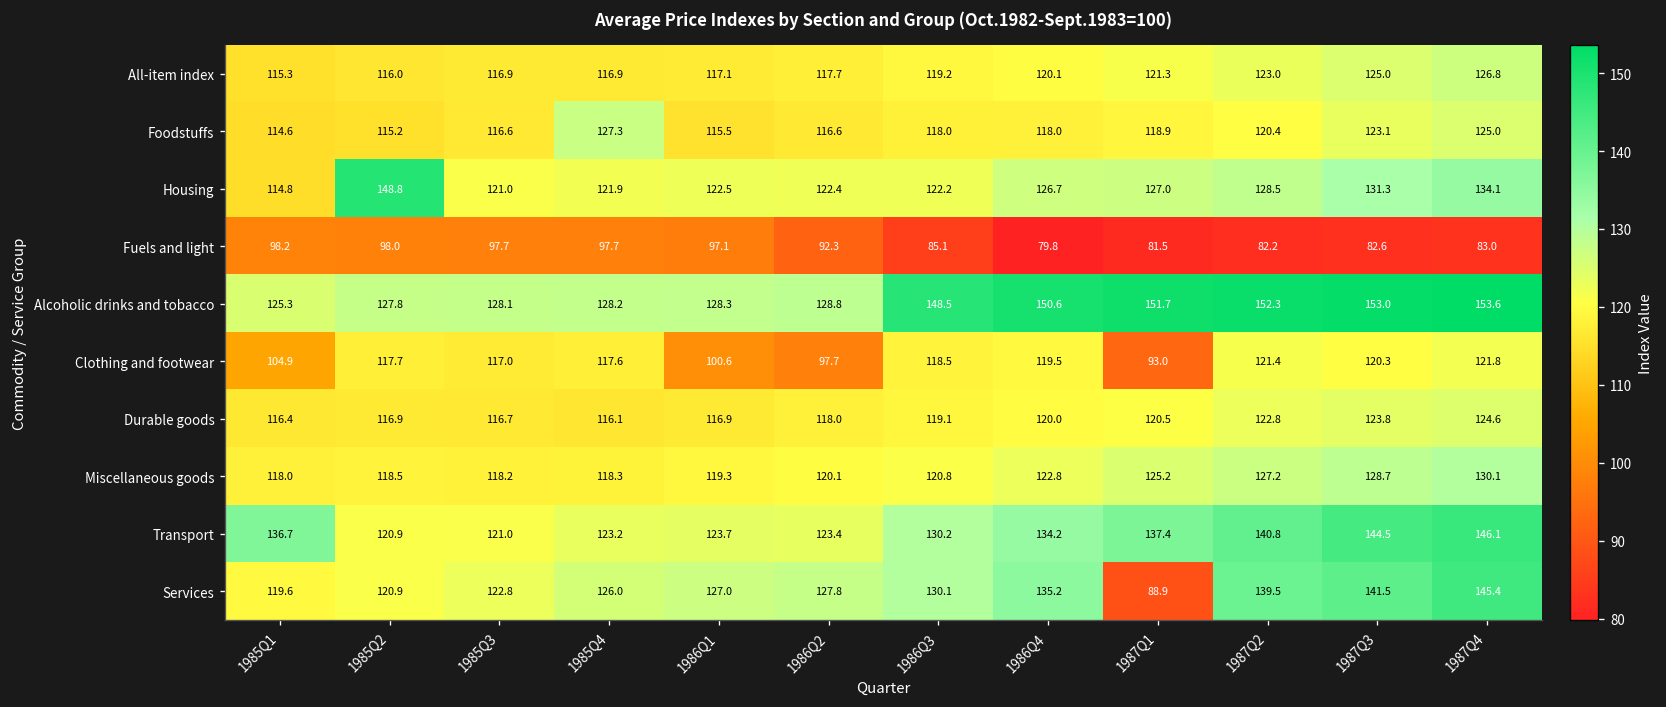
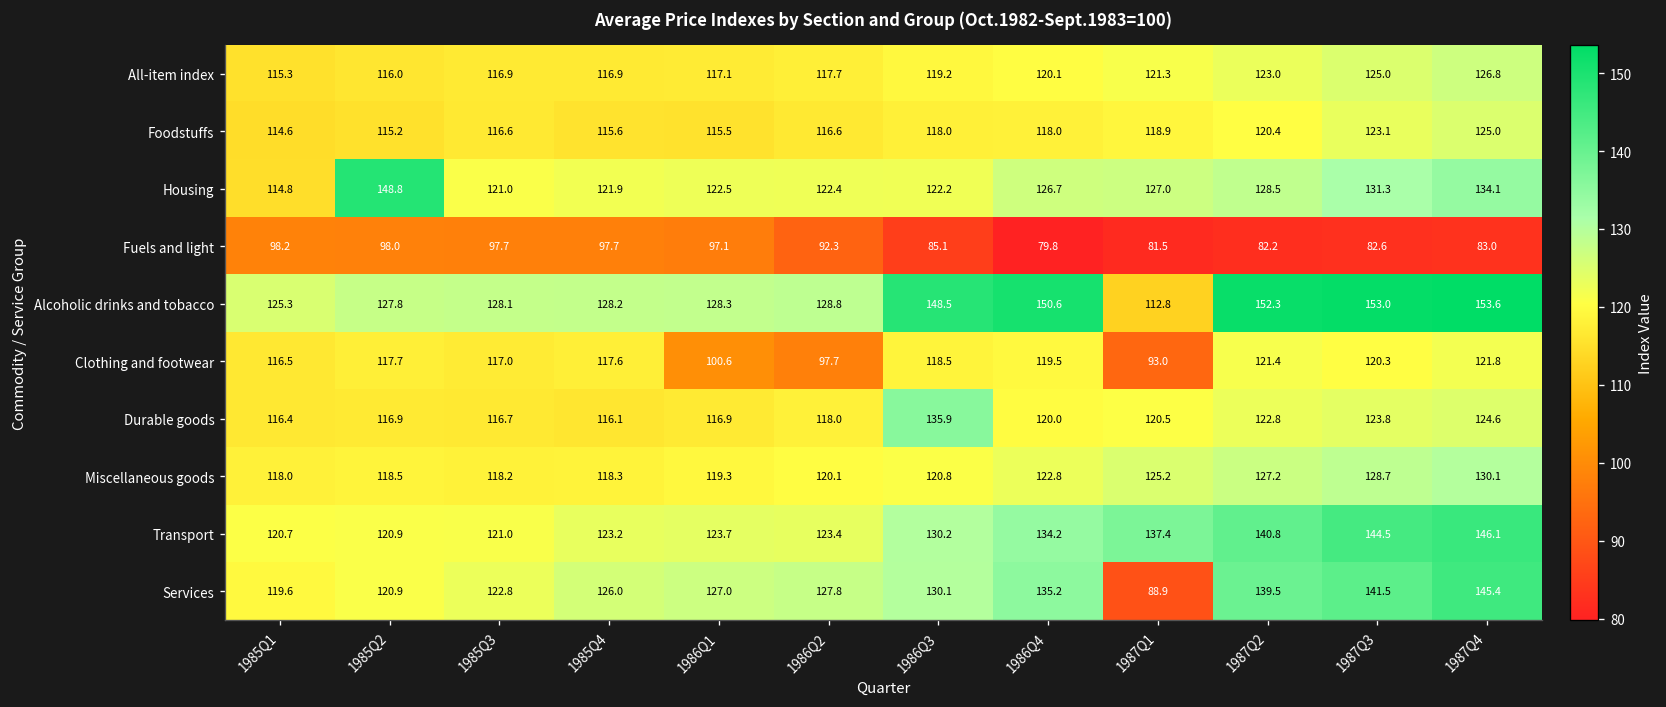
  {
    "All-item index": {
      "1985Q1": 115.3,
      "1985Q2": 116.0,
      "1985Q3": 116.9,
      "1985Q4": 116.9,
      "1986Q1": 117.1,
      "1986Q2": 117.7,
      "1986Q3": 119.2,
      "1986Q4": 120.1,
      "1987Q1": 121.3,
      "1987Q2": 123.0,
      "1987Q3": 125.0,
      "1987Q4": 126.8
    },
    "Foodstuffs": {
      "1985Q1": 114.6,
      "1985Q2": 115.2,
      "1985Q3": 116.6,
-     "1985Q4": 127.3,
+     "1985Q4": 115.6,
      "1986Q1": 115.5,
      "1986Q2": 116.6,
      "1986Q3": 118.0,
      "1986Q4": 118.0,
      "1987Q1": 118.9,
      "1987Q2": 120.4,
      "1987Q3": 123.1,
      "1987Q4": 125.0
    },
    "Housing": {
      "1985Q1": 114.8,
      "1985Q2": 148.8,
      "1985Q3": 121.0,
      "1985Q4": 121.9,
      "1986Q1": 122.5,
      "1986Q2": 122.4,
      "1986Q3": 122.2,
      "1986Q4": 126.7,
      "1987Q1": 127.0,
      "1987Q2": 128.5,
      "1987Q3": 131.3,
      "1987Q4": 134.1
    },
    "Fuels and light": {
      "1985Q1": 98.2,
      "1985Q2": 98.0,
      "1985Q3": 97.7,
      "1985Q4": 97.7,
      "1986Q1": 97.1,
      "1986Q2": 92.3,
      "1986Q3": 85.1,
      "1986Q4": 79.8,
      "1987Q1": 81.5,
      "1987Q2": 82.2,
      "1987Q3": 82.6,
      "1987Q4": 83.0
    },
    "Alcoholic drinks and tobacco": {
      "1985Q1": 125.3,
      "1985Q2": 127.8,
      "1985Q3": 128.1,
      "1985Q4": 128.2,
      "1986Q1": 128.3,
      "1986Q2": 128.8,
      "1986Q3": 148.5,
      "1986Q4": 150.6,
-     "1987Q1": 151.7,
+     "1987Q1": 112.8,
      "1987Q2": 152.3,
      "1987Q3": 153.0,
      "1987Q4": 153.6
    },
    "Clothing and footwear": {
-     "1985Q1": 104.9,
+     "1985Q1": 116.5,
      "1985Q2": 117.7,
      "1985Q3": 117.0,
      "1985Q4": 117.6,
      "1986Q1": 100.6,
      "1986Q2": 97.7,
      "1986Q3": 118.5,
      "1986Q4": 119.5,
      "1987Q1": 93.0,
      "1987Q2": 121.4,
      "1987Q3": 120.3,
      "1987Q4": 121.8
    },
    "Durable goods": {
      "1985Q1": 116.4,
      "1985Q2": 116.9,
      "1985Q3": 116.7,
      "1985Q4": 116.1,
      "1986Q1": 116.9,
      "1986Q2": 118.0,
-     "1986Q3": 119.1,
+     "1986Q3": 135.9,
      "1986Q4": 120.0,
      "1987Q1": 120.5,
      "1987Q2": 122.8,
      "1987Q3": 123.8,
      "1987Q4": 124.6
    },
    "Miscellaneous goods": {
      "1985Q1": 118.0,
      "1985Q2": 118.5,
      "1985Q3": 118.2,
      "1985Q4": 118.3,
      "1986Q1": 119.3,
      "1986Q2": 120.1,
      "1986Q3": 120.8,
      "1986Q4": 122.8,
      "1987Q1": 125.2,
      "1987Q2": 127.2,
      "1987Q3": 128.7,
      "1987Q4": 130.1
    },
    "Transport": {
-     "1985Q1": 136.7,
+     "1985Q1": 120.7,
      "1985Q2": 120.9,
      "1985Q3": 121.0,
      "1985Q4": 123.2,
      "1986Q1": 123.7,
      "1986Q2": 123.4,
      "1986Q3": 130.2,
      "1986Q4": 134.2,
      "1987Q1": 137.4,
      "1987Q2": 140.8,
      "1987Q3": 144.5,
      "1987Q4": 146.1
    },
    "Services": {
      "1985Q1": 119.6,
      "1985Q2": 120.9,
      "1985Q3": 122.8,
      "1985Q4": 126.0,
      "1986Q1": 127.0,
      "1986Q2": 127.8,
      "1986Q3": 130.1,
      "1986Q4": 135.2,
      "1987Q1": 88.9,
      "1987Q2": 139.5,
      "1987Q3": 141.5,
      "1987Q4": 145.4
    }
  }
